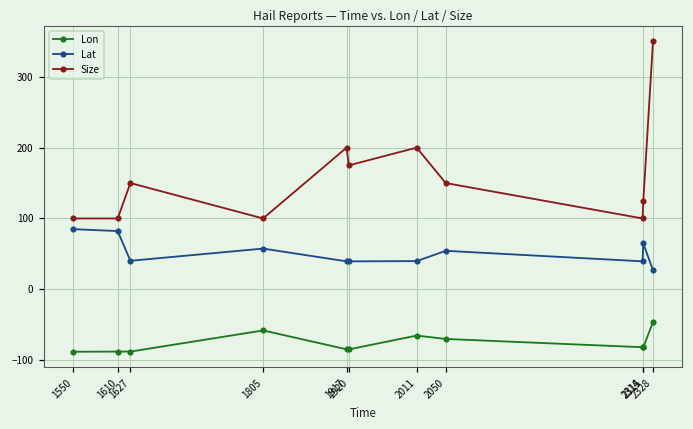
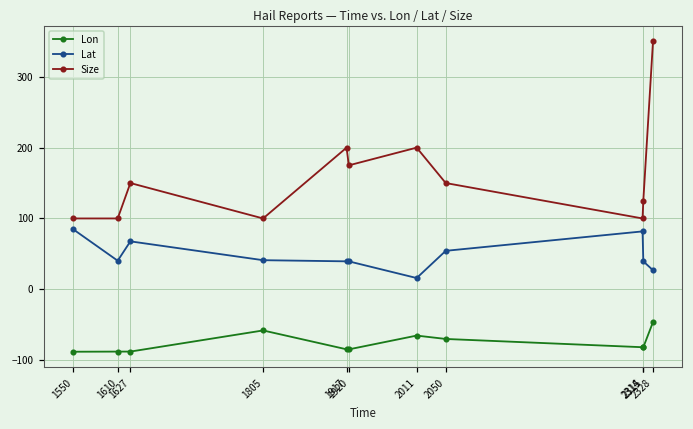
  {
    "Lon": {
      "1550": -90,
      "1610": -90,
      "1627": -90,
      "1805": -60,
      "1917": -80,
      "1920": -80,
      "2011": -70,
      "2050": -70,
      "2314": -80,
      "2315": -80,
      "2328": -50
    },
    "Lat": {
      "1550": 80,
-     "1610": 80,
-     "1627": 40,
-     "1805": 60,
+     "1610": 40,
+     "1627": 70,
+     "1805": 40,
      "1917": 40,
      "1920": 40,
-     "2011": 40,
+     "2011": 20,
      "2050": 50,
-     "2314": 40,
-     "2315": 60,
+     "2314": 80,
+     "2315": 40,
      "2328": 30
    },
    "Size": {
      "1550": 100,
      "1610": 100,
      "1627": 150,
      "1805": 100,
      "1917": 200,
      "1920": 180,
      "2011": 200,
      "2050": 150,
      "2314": 100,
      "2315": 130,
      "2328": 350
    }
  }
